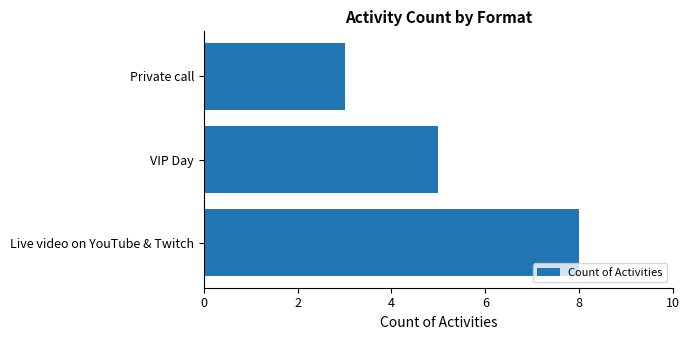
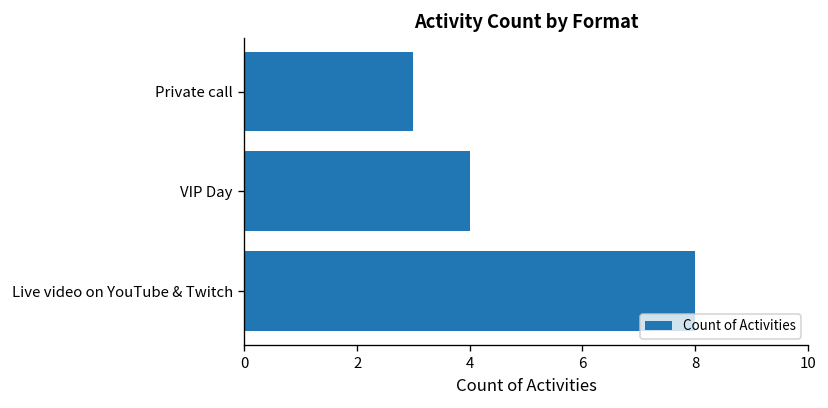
  {
    "Private call": 3,
-   "VIP Day": 5,
+   "VIP Day": 4,
    "Live video on YouTube & Twitch": 8
  }
